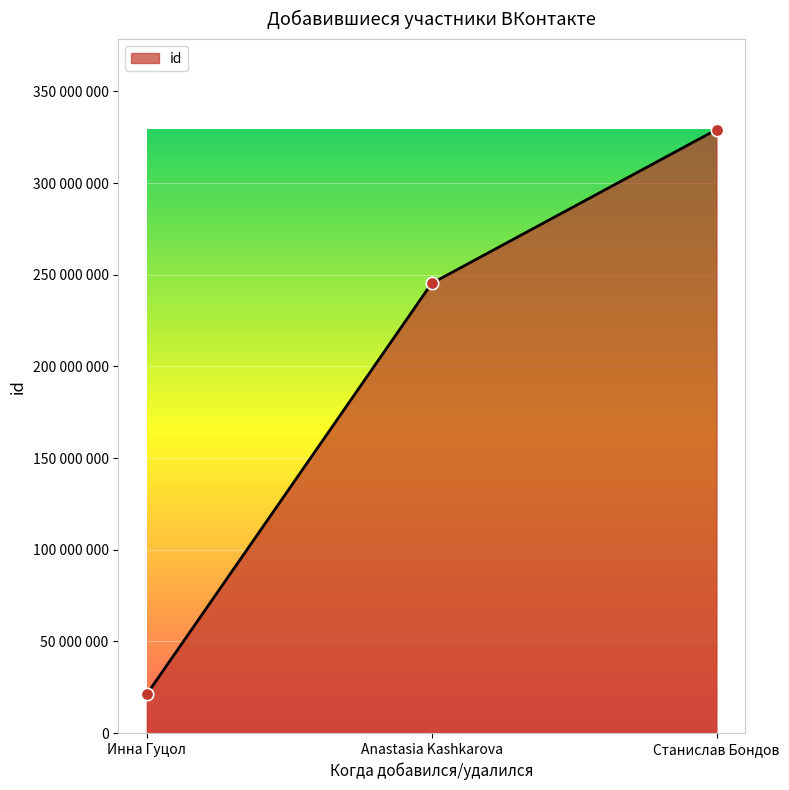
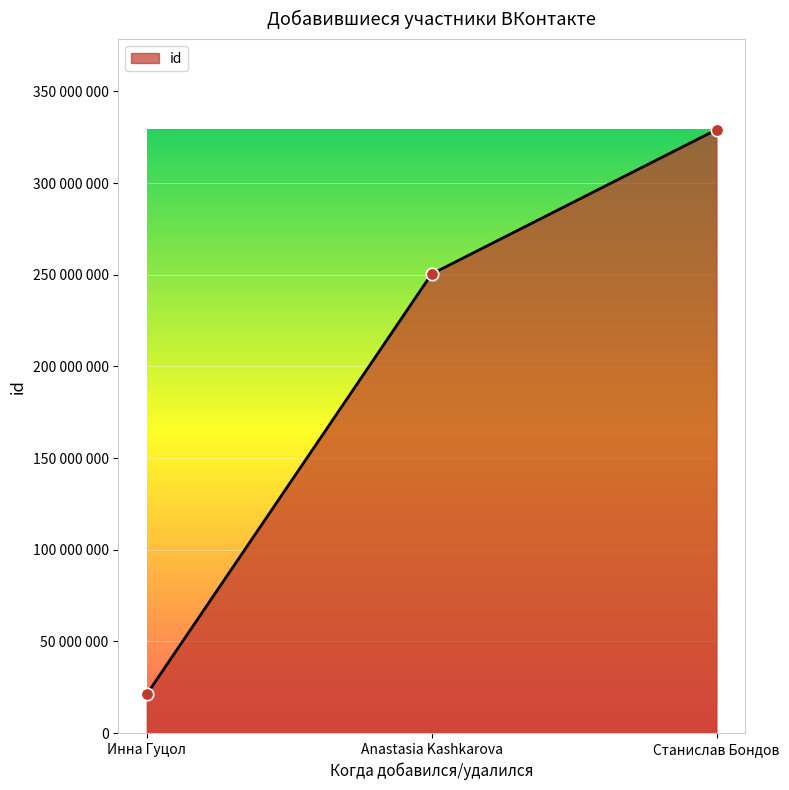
  {
    "Инна Гуцол": 21000000,
-   "Anastasia Kashkarova": 245000000,
+   "Anastasia Kashkarova": 250000000,
    "Станислав Бондов": 329000000
  }
